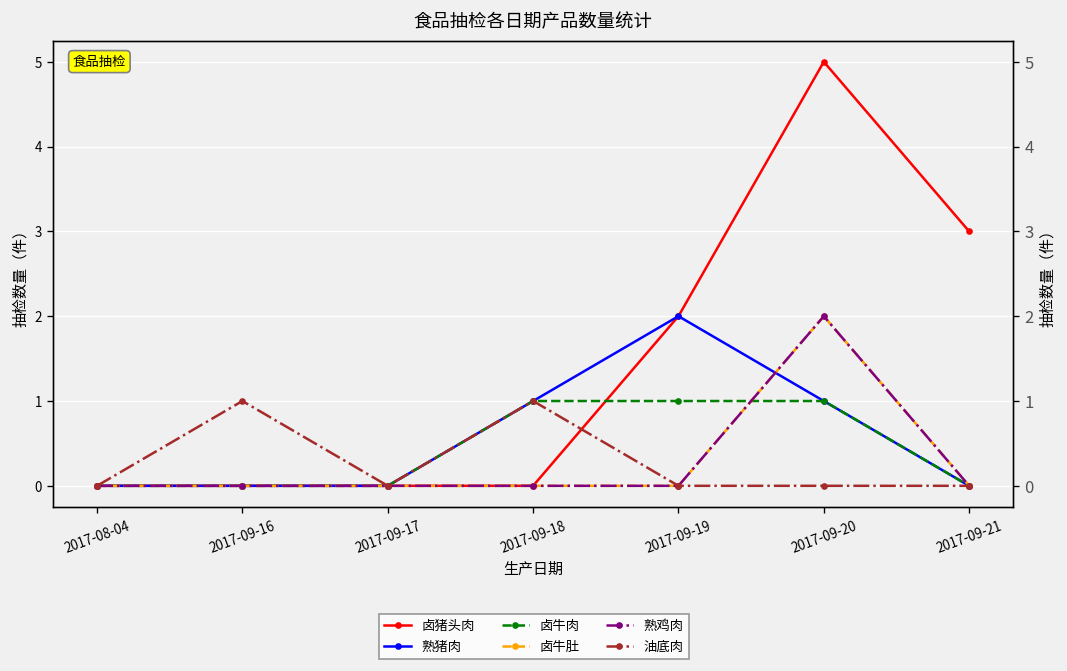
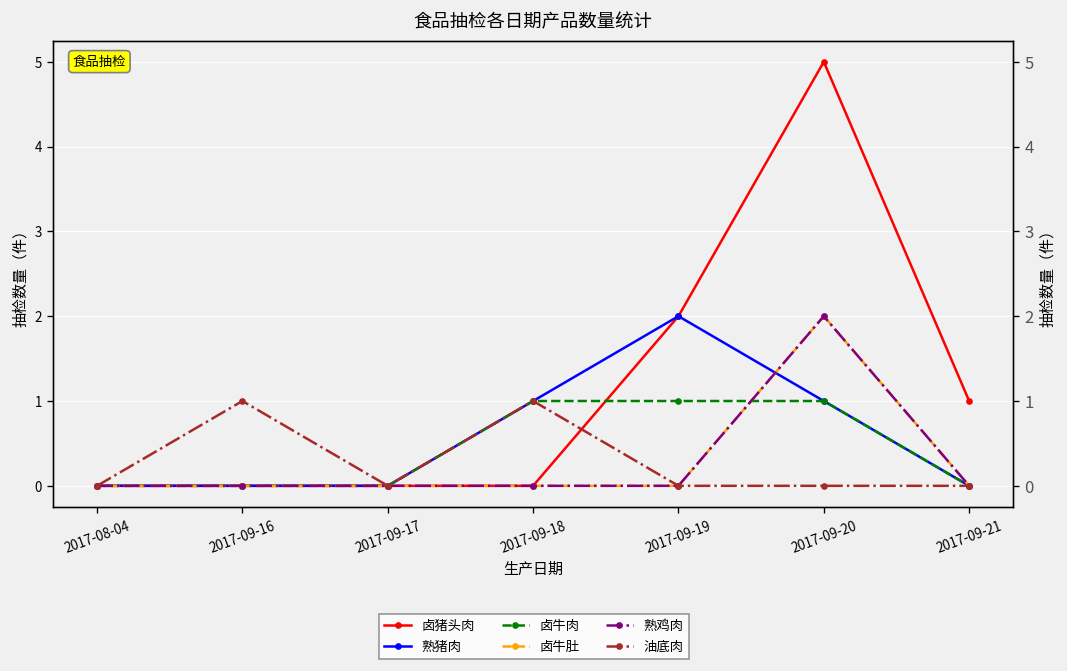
  {
    "卤猪头肉": {
      "2017-09-20": 5,
-     "2017-09-21": 3
+     "2017-09-21": 1
    },
    "卤牛肉": {
      "2017-09-19": 1
    },
    "熟鸡肉": {
      "2017-09-20": 2
    },
    "油底肉": {
      "2017-09-16": 1,
      "2017-09-20": 0
    }
  }
